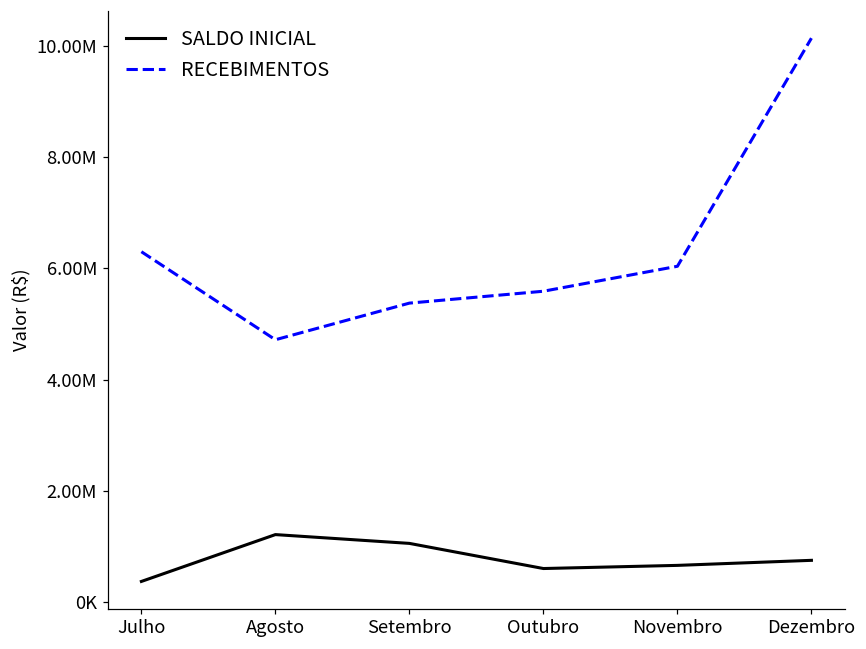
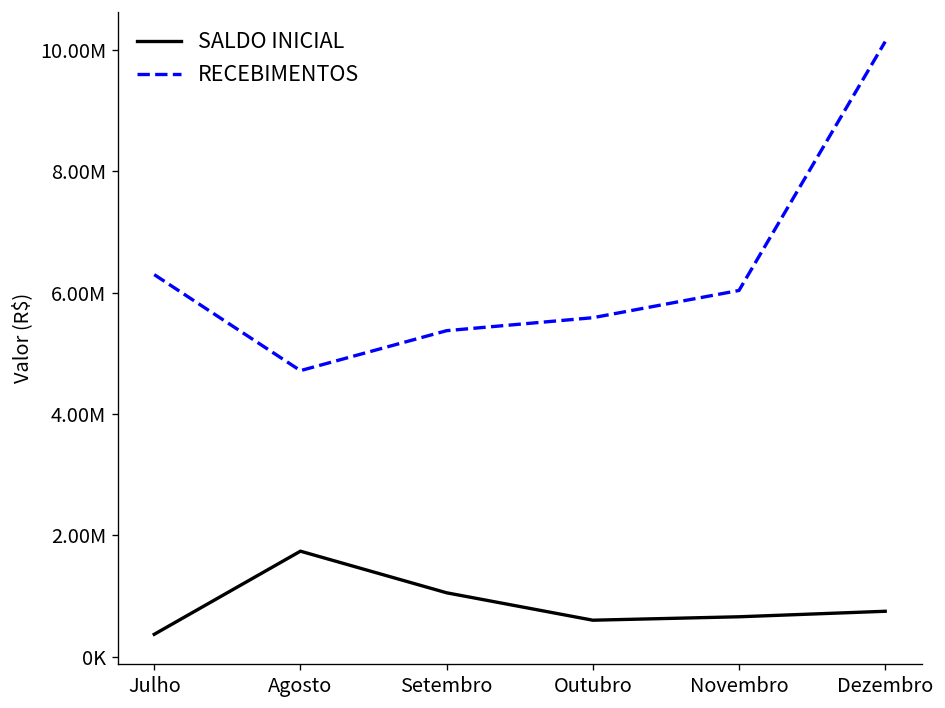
  {
    "SALDO INICIAL": {
      "Julho": 400000,
-     "Agosto": 1200000,
+     "Agosto": 1700000,
      "Setembro": 1100000,
      "Outubro": 600000,
      "Novembro": 700000,
      "Dezembro": 800000
    },
    "RECEBIMENTOS": {
      "Julho": 6300000,
      "Agosto": 4700000,
      "Setembro": 5400000,
      "Outubro": 5600000,
      "Novembro": 6000000,
      "Dezembro": 10100000
    }
  }
